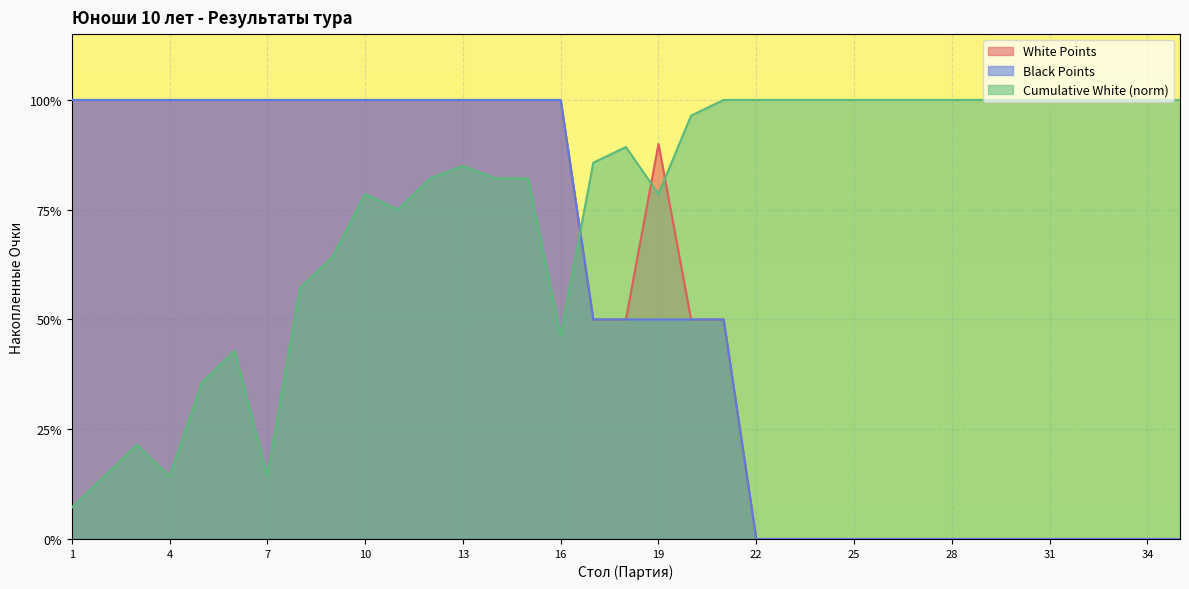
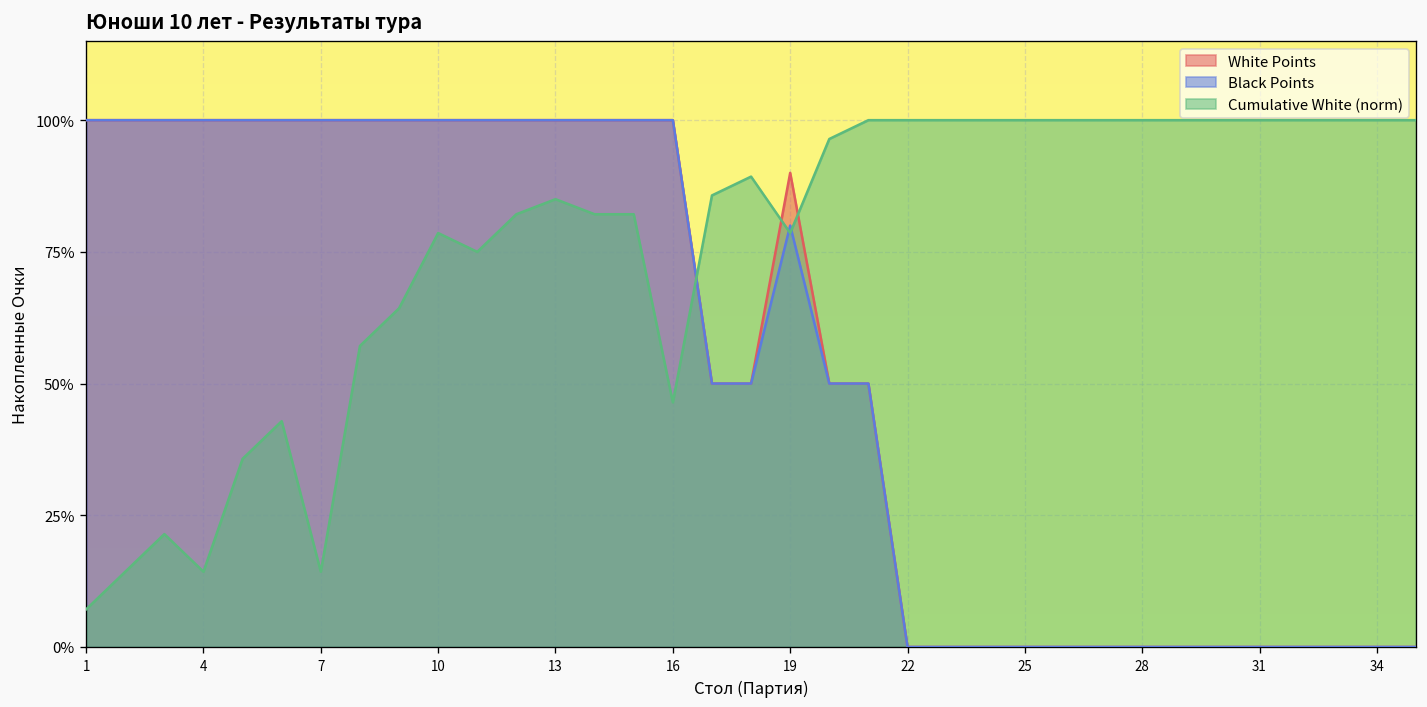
  {
    "White Points": {
      "19": "90%"
    },
    "Black Points": {
-     "19": "50%"
+     "19": "80%"
    },
    "Cumulative White (norm)": {
      "1": "7%",
      "4": "14%",
      "7": "14%",
      "10": "79%",
      "13": "85%",
      "16": "46%",
      "19": "79%",
      "22": "100%",
      "25": "100%",
      "28": "100%"
    }
  }
